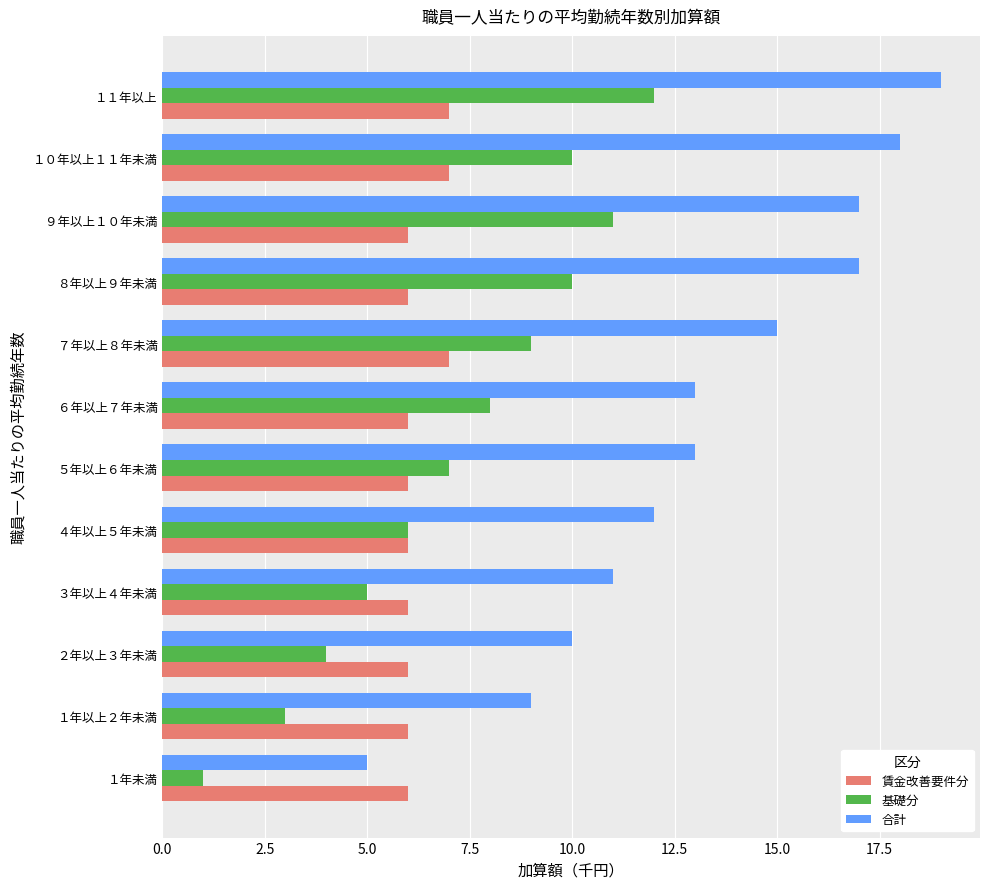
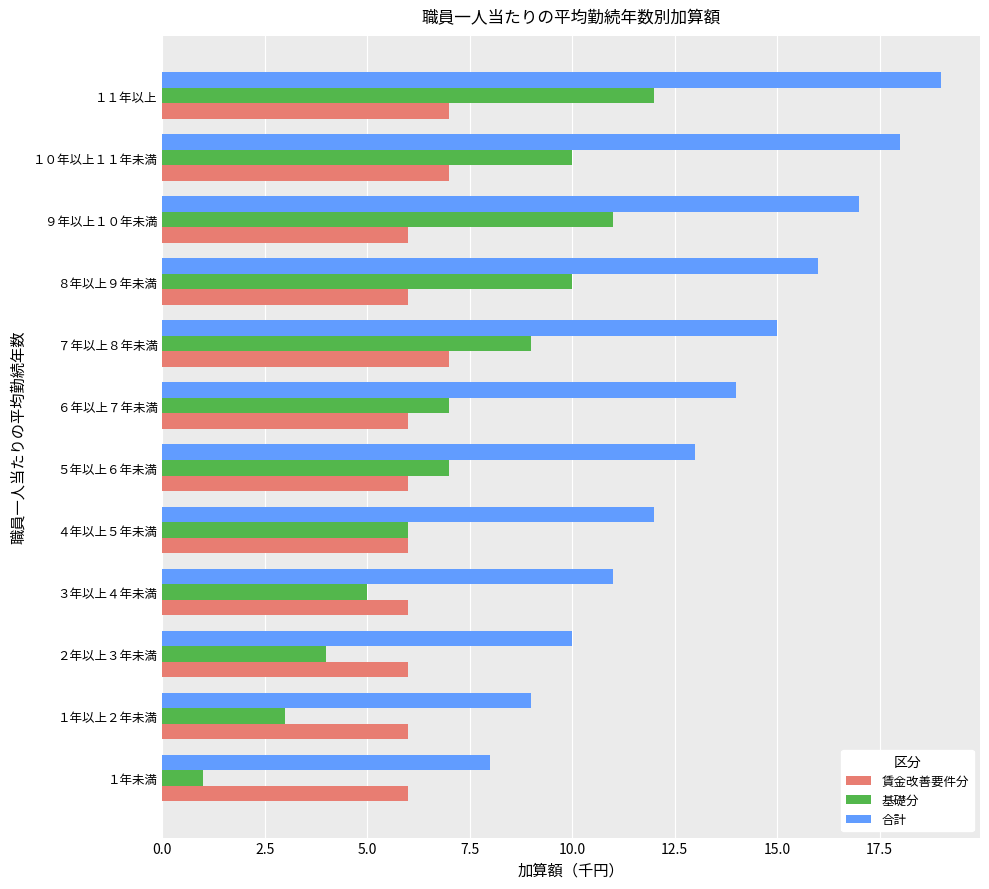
  {
    "賃金改善要件分": {
      "１１年以上": 7,
      "１０年以上１１年未満": 7,
      "９年以上１０年未満": 6,
      "８年以上９年未満": 6,
      "７年以上８年未満": 7,
      "６年以上７年未満": 6,
      "５年以上６年未満": 6,
      "４年以上５年未満": 6,
      "３年以上４年未満": 6,
      "２年以上３年未満": 6,
      "１年以上２年未満": 6,
      "１年未満": 6
    },
    "基礎分": {
      "１１年以上": 12,
      "１０年以上１１年未満": 10,
      "９年以上１０年未満": 11,
      "８年以上９年未満": 10,
      "７年以上８年未満": 9,
-     "６年以上７年未満": 8,
+     "６年以上７年未満": 7,
      "５年以上６年未満": 7,
      "４年以上５年未満": 6,
      "３年以上４年未満": 5,
      "２年以上３年未満": 4,
      "１年以上２年未満": 3,
      "１年未満": 1
    },
    "合計": {
      "１１年以上": 19,
      "１０年以上１１年未満": 18,
      "９年以上１０年未満": 17,
-     "８年以上９年未満": 17,
+     "８年以上９年未満": 16,
      "７年以上８年未満": 15,
-     "６年以上７年未満": 13,
+     "６年以上７年未満": 14,
      "５年以上６年未満": 13,
      "４年以上５年未満": 12,
      "３年以上４年未満": 11,
      "２年以上３年未満": 10,
      "１年以上２年未満": 9,
-     "１年未満": 5
+     "１年未満": 8
    }
  }
